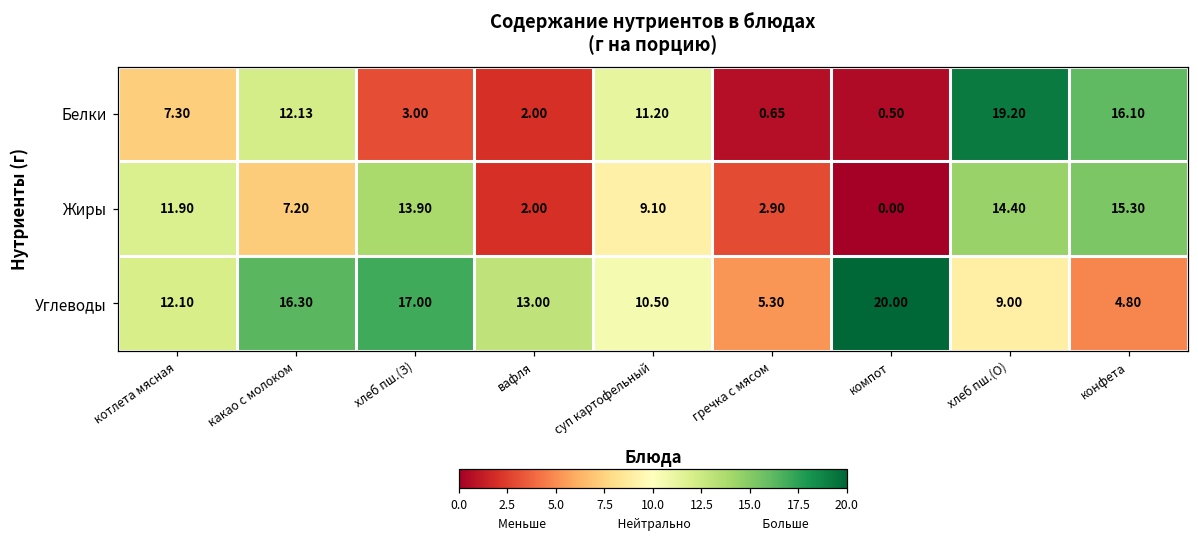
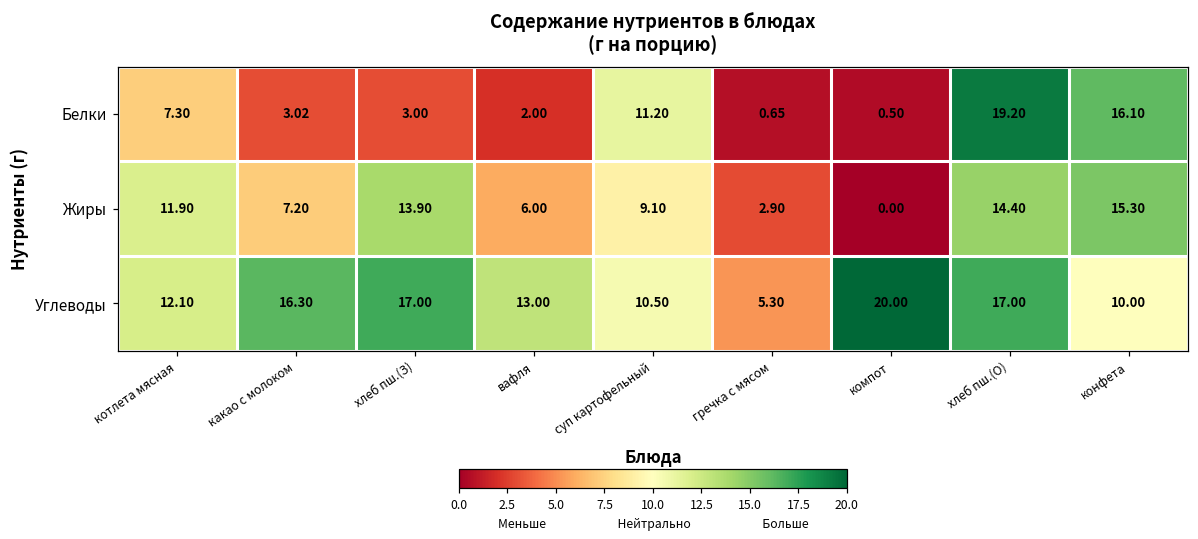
  {
    "Белки": {
      "котлета мясная": 7.30,
-     "какао с молоком": 12.13,
+     "какао с молоком": 3.02,
      "хлеб пш.(З)": 3.00,
      "вафля": 2.00,
      "суп картофельный": 11.20,
      "гречка с мясом": 0.65,
      "компот": 0.50,
      "хлеб пш.(О)": 19.20,
      "конфета": 16.10
    },
    "Жиры": {
      "котлета мясная": 11.90,
      "какао с молоком": 7.20,
      "хлеб пш.(З)": 13.90,
-     "вафля": 2.00,
+     "вафля": 6.00,
      "суп картофельный": 9.10,
      "гречка с мясом": 2.90,
      "компот": 0.00,
      "хлеб пш.(О)": 14.40,
      "конфета": 15.30
    },
    "Углеводы": {
      "котлета мясная": 12.10,
      "какао с молоком": 16.30,
      "хлеб пш.(З)": 17.00,
      "вафля": 13.00,
      "суп картофельный": 10.50,
      "гречка с мясом": 5.30,
      "компот": 20.00,
-     "хлеб пш.(О)": 9.00,
-     "конфета": 4.80
+     "хлеб пш.(О)": 17.00,
+     "конфета": 10.00
    }
  }
